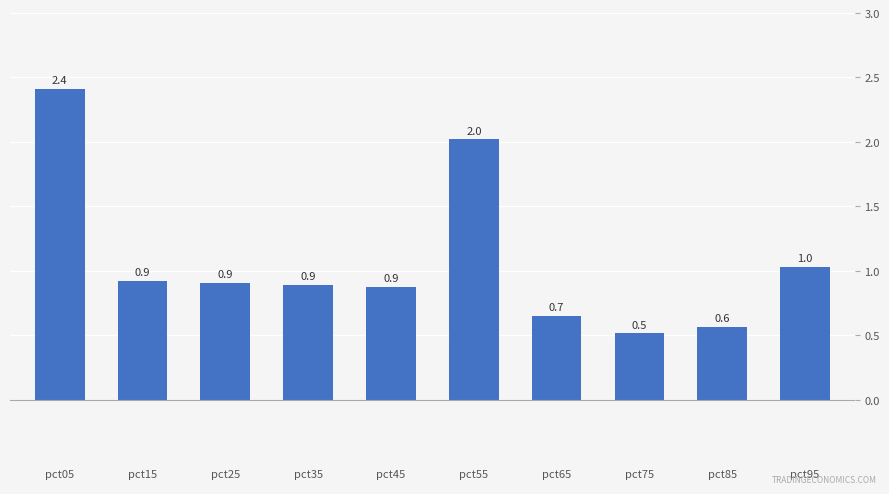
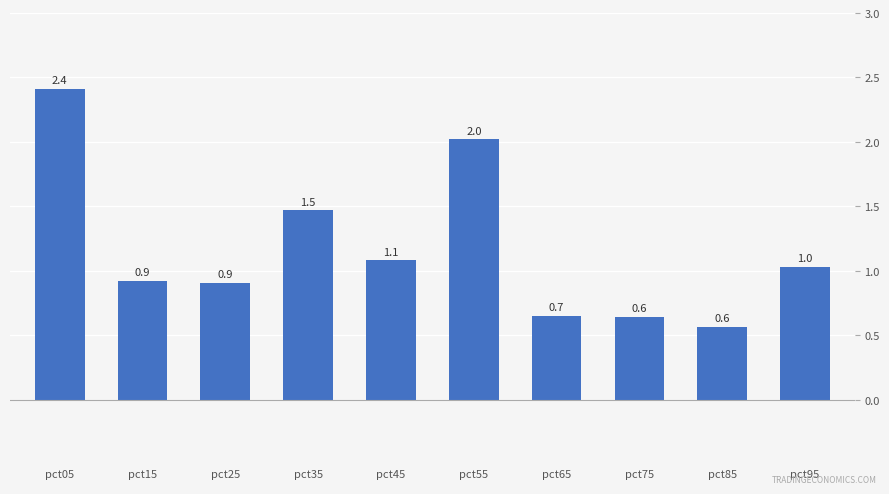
  {
    "pct05": 2.4,
    "pct15": 0.9,
    "pct25": 0.9,
-   "pct35": 0.9,
-   "pct45": 0.9,
+   "pct35": 1.5,
+   "pct45": 1.1,
    "pct55": 2.0,
    "pct65": 0.7,
-   "pct75": 0.5,
+   "pct75": 0.6,
    "pct85": 0.6,
    "pct95": 1.0
  }
